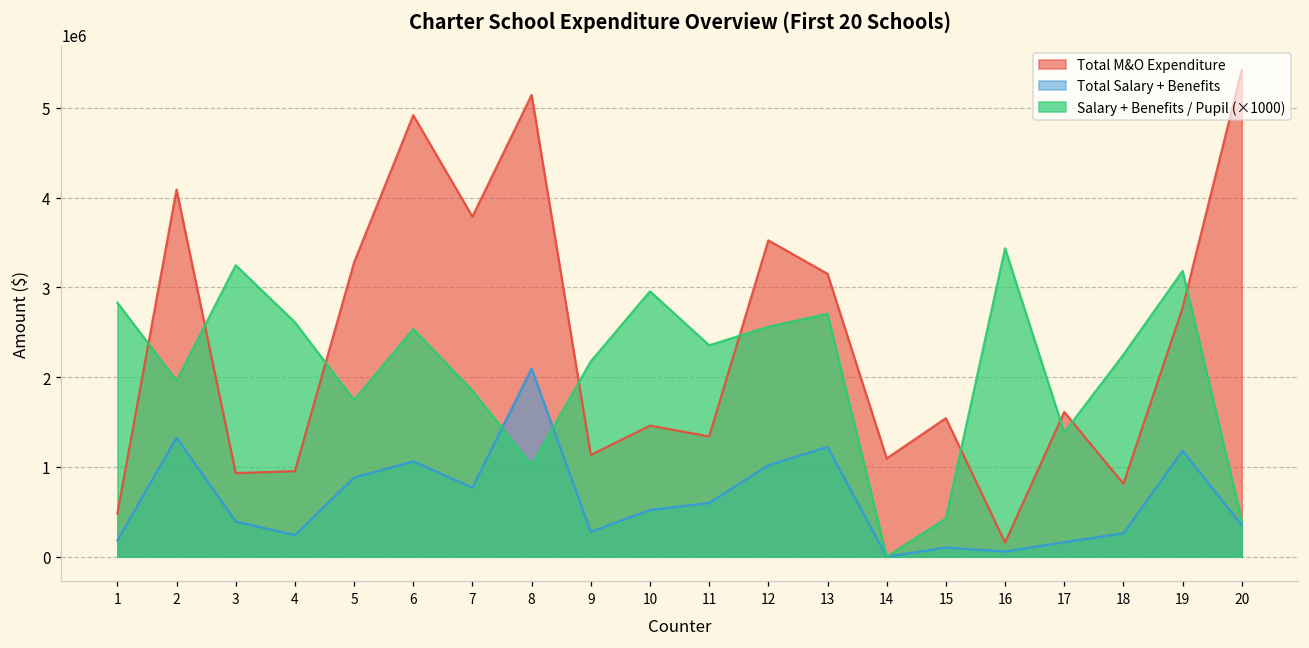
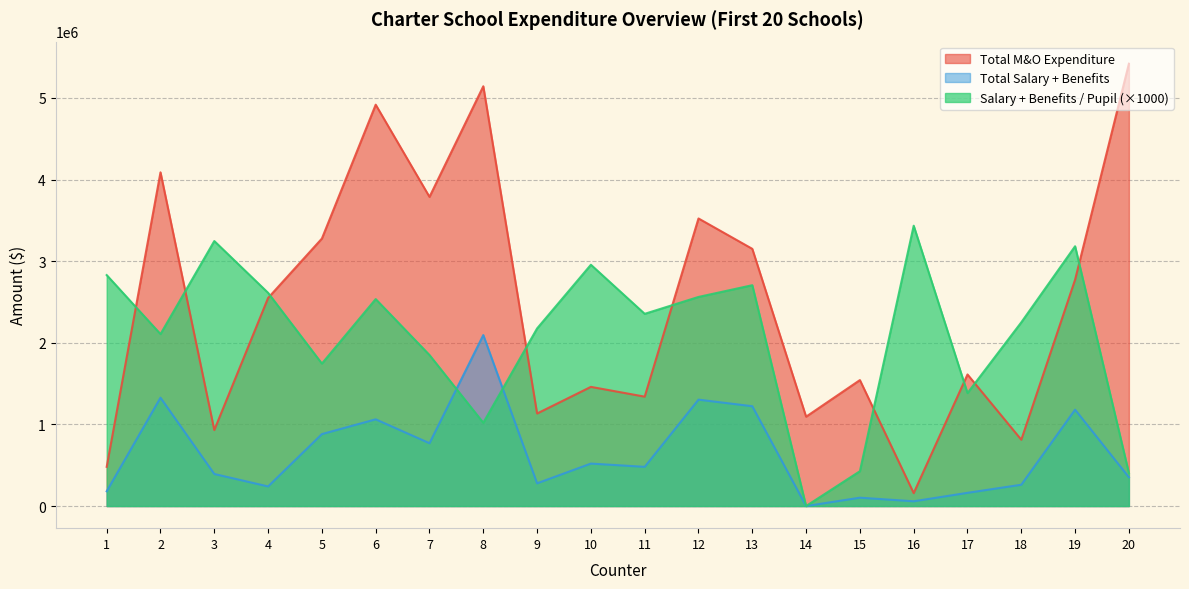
  {
    "Total M&O Expenditure": {
      "1": 500000,
      "2": 4100000,
      "3": 900000,
-     "4": 1000000,
+     "4": 2500000,
      "5": 3300000,
      "6": 4900000,
      "7": 3800000,
      "8": 5100000,
      "9": 1100000,
      "10": 1500000,
      "11": 1300000,
      "12": 3500000,
      "13": 3200000,
      "14": 1100000,
      "15": 1500000,
      "16": 200000,
      "17": 1600000,
      "18": 800000,
      "19": 2800000
    },
    "Total Salary + Benefits": {
      "1": 200000,
      "2": 1300000,
      "3": 400000,
      "4": 200000,
      "5": 900000,
      "6": 1100000,
      "7": 800000,
      "8": 2100000,
      "9": 300000,
      "10": 500000,
-     "11": 600000,
-     "12": 1000000,
+     "11": 500000,
+     "12": 1300000,
      "13": 1200000,
      "15": 100000,
      "16": 100000,
      "17": 200000,
      "18": 300000,
      "19": 1200000,
      "20": 400000
    },
    "Salary + Benefits / Pupil (×1000)": {
      "1": 2800000,
-     "2": 2000000,
+     "2": 2100000,
      "3": 3200000,
      "4": 2600000,
      "5": 1700000,
      "6": 2500000,
      "7": 1900000,
      "8": 1000000,
      "9": 2200000,
      "10": 3000000,
      "11": 2400000,
      "12": 2600000,
      "13": 2700000,
      "15": 400000,
      "16": 3400000,
      "17": 1400000,
      "18": 2300000,
      "19": 3200000,
      "20": 400000
    }
  }
